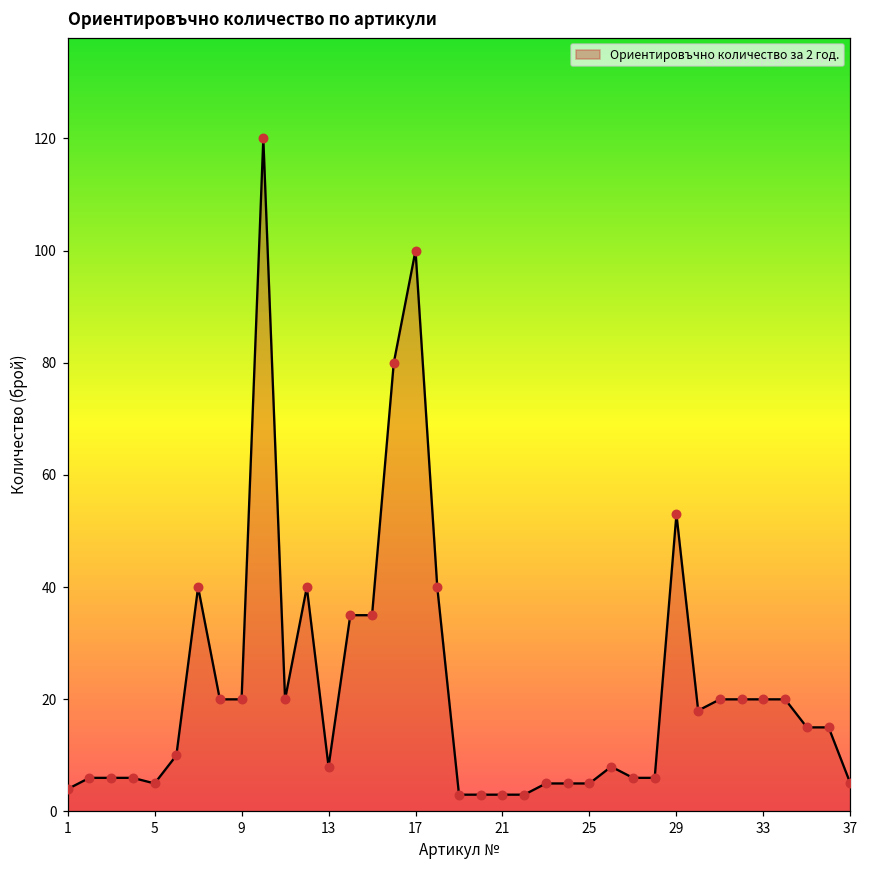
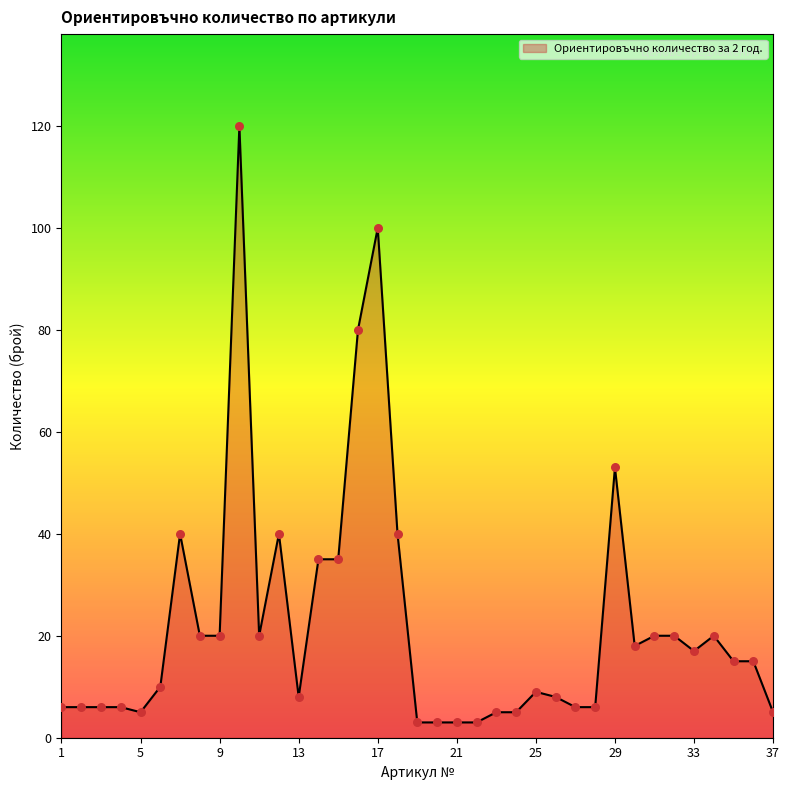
  {
-   "1": 4,
+   "1": 6,
    "5": 5,
    "9": 20,
    "13": 8,
    "17": 100,
    "21": 3,
-   "25": 5,
+   "25": 9,
    "29": 53,
-   "33": 20,
+   "33": 17,
    "37": 5
  }
